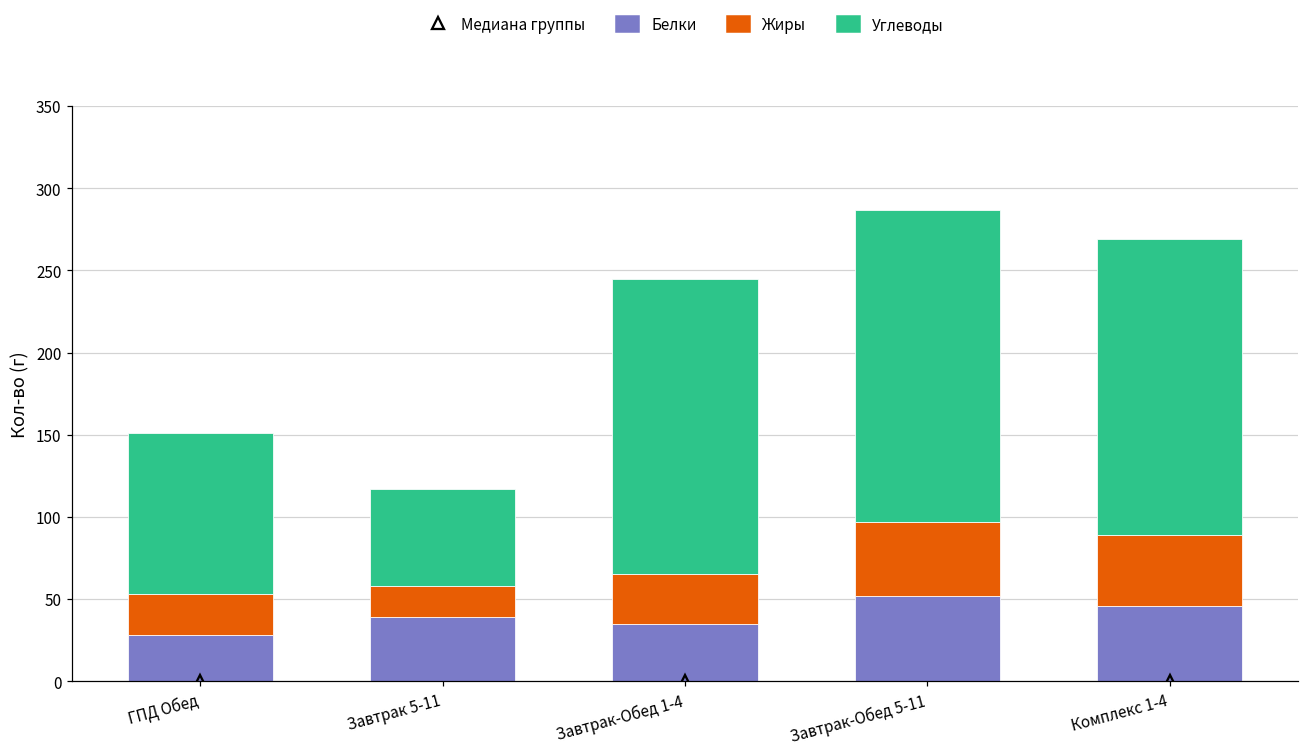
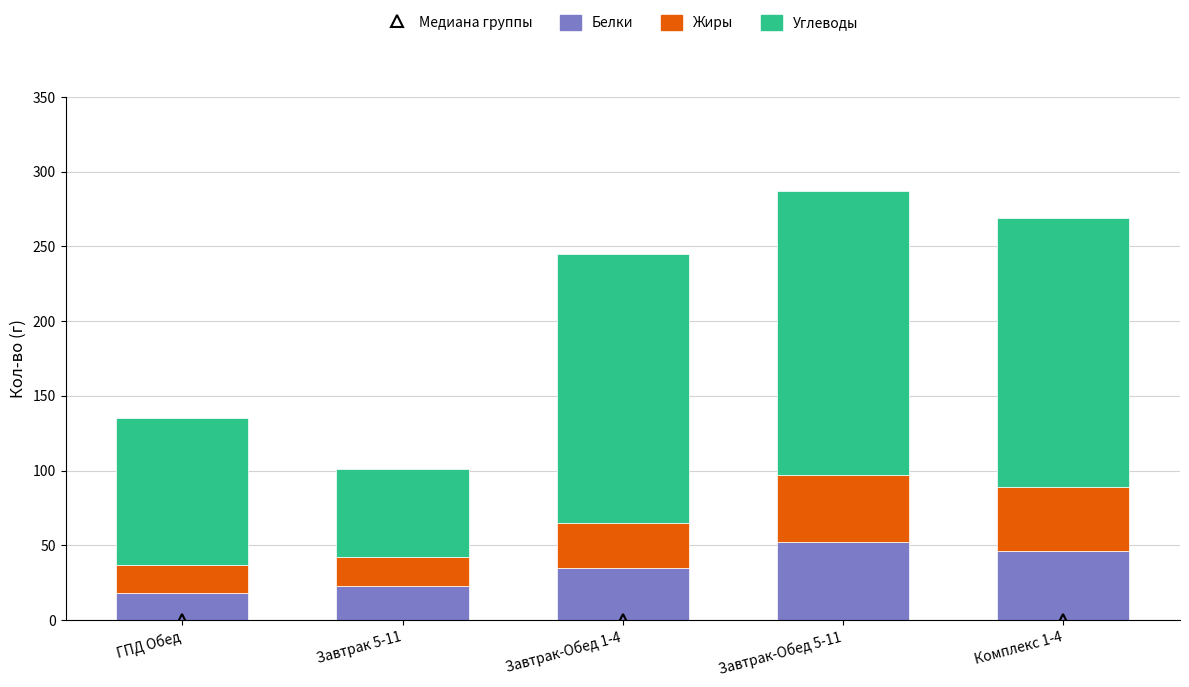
  {
    "Белки": {
-     "ГПД Обед": 28,
-     "Завтрак 5-11": 39,
+     "ГПД Обед": 18,
+     "Завтрак 5-11": 23,
      "Завтрак-Обед 1-4": 35,
      "Завтрак-Обед 5-11": 52,
      "Комплекс 1-4": 46
    },
    "Жиры": {
-     "ГПД Обед": 25,
+     "ГПД Обед": 19,
      "Завтрак 5-11": 19,
      "Завтрак-Обед 1-4": 30,
      "Завтрак-Обед 5-11": 45,
      "Комплекс 1-4": 43
    },
    "Углеводы": {
      "ГПД Обед": 98,
      "Завтрак 5-11": 59,
      "Завтрак-Обед 1-4": 180,
      "Завтрак-Обед 5-11": 190,
      "Комплекс 1-4": 180
    }
  }
